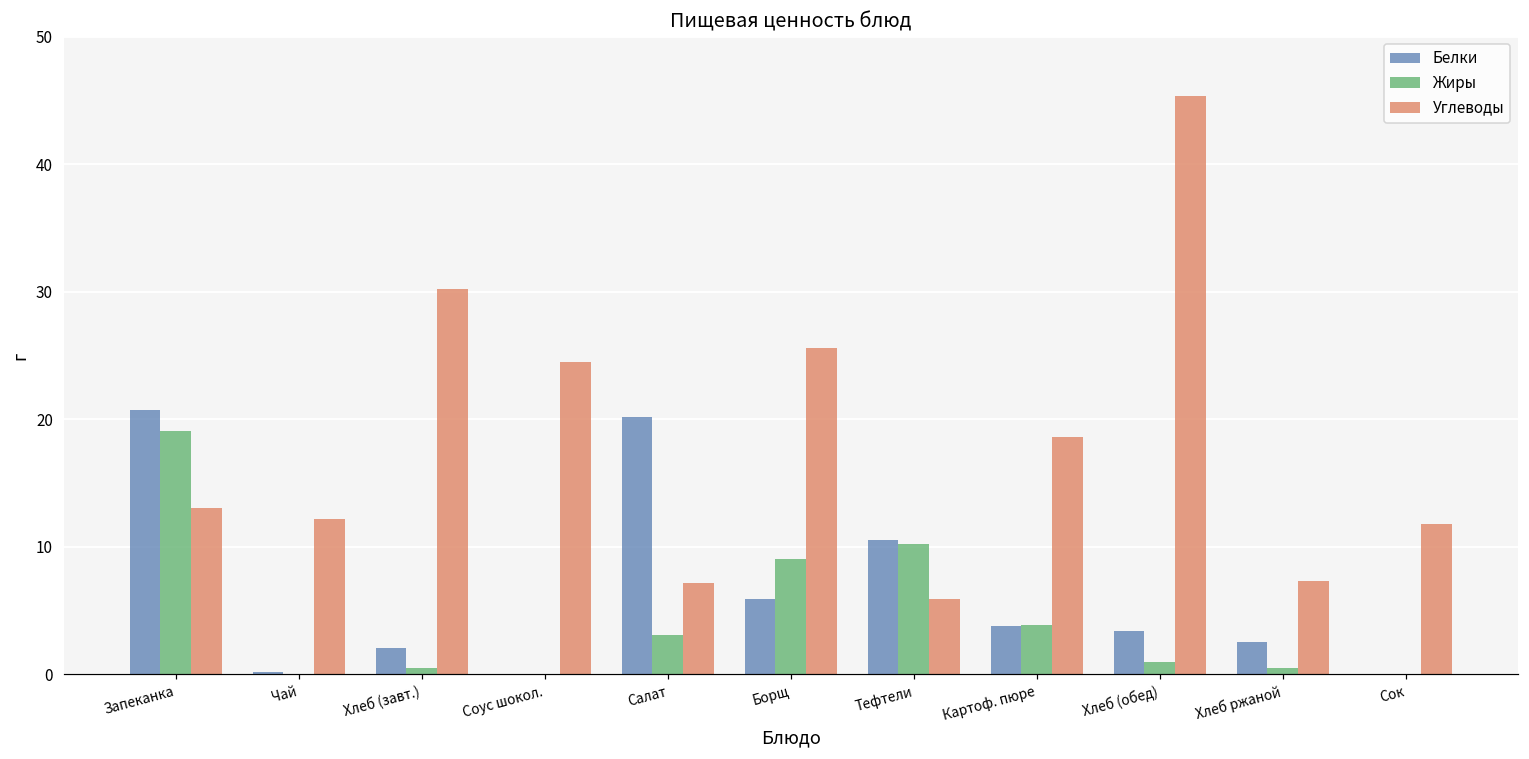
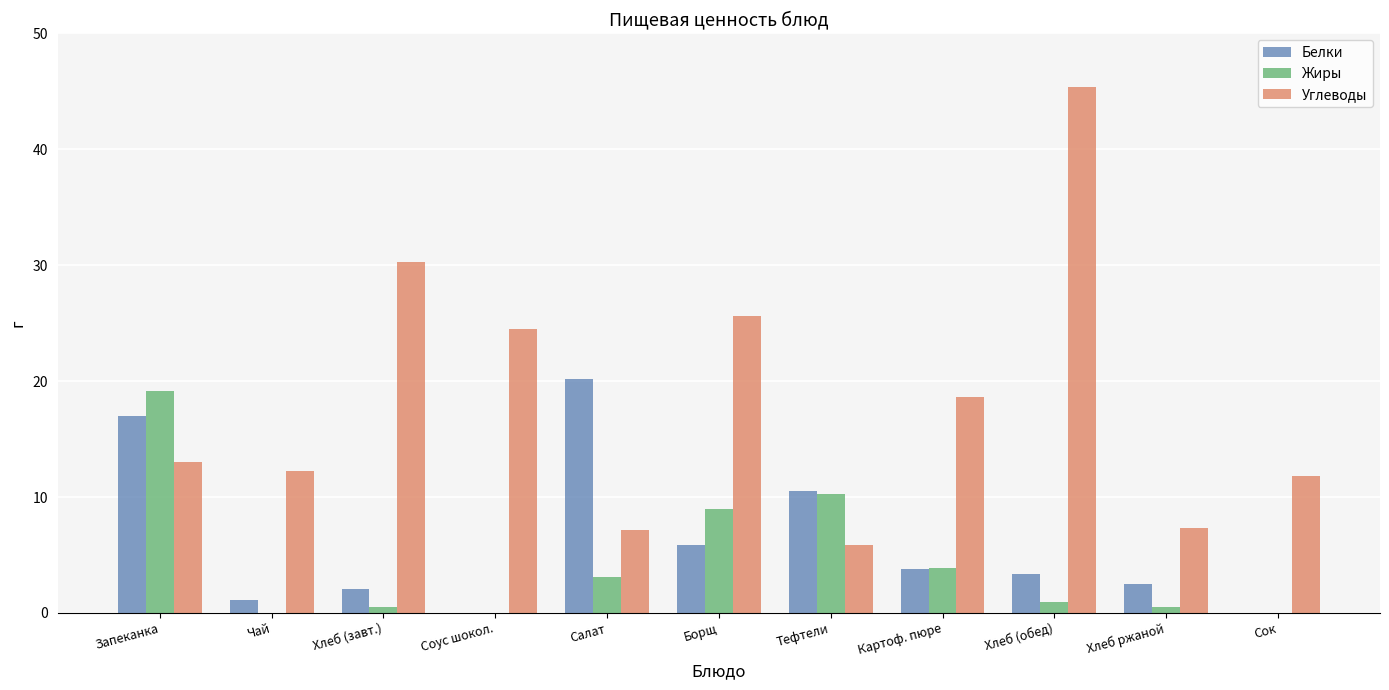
  {
    "Белки": {
-     "Запеканка": 20.7,
-     "Чай": 0.2,
+     "Запеканка": 17.0,
+     "Чай": 1.1,
      "Хлеб (завт.)": 2.1,
      "Соус шокол.": 0.0,
      "Салат": 20.2,
      "Борщ": 5.9,
      "Тефтели": 10.5,
      "Картоф. пюре": 3.8,
      "Хлеб (обед)": 3.4,
      "Хлеб ржаной": 2.5,
      "Сок": 0.0
    },
    "Жиры": {
      "Запеканка": 19.1,
      "Чай": 0.0,
      "Хлеб (завт.)": 0.5,
      "Соус шокол.": 0.0,
      "Салат": 3.1,
      "Борщ": 9.0,
      "Тефтели": 10.2,
      "Картоф. пюре": 3.9,
      "Хлеб (обед)": 1.0,
      "Хлеб ржаной": 0.5,
      "Сок": 0.0
    },
    "Углеводы": {
      "Запеканка": 13.0,
      "Чай": 12.2,
      "Хлеб (завт.)": 30.2,
      "Соус шокол.": 24.5,
      "Салат": 7.2,
      "Борщ": 25.6,
      "Тефтели": 5.9,
      "Картоф. пюре": 18.6,
      "Хлеб (обед)": 45.4,
      "Хлеб ржаной": 7.3,
      "Сок": 11.8
    }
  }
